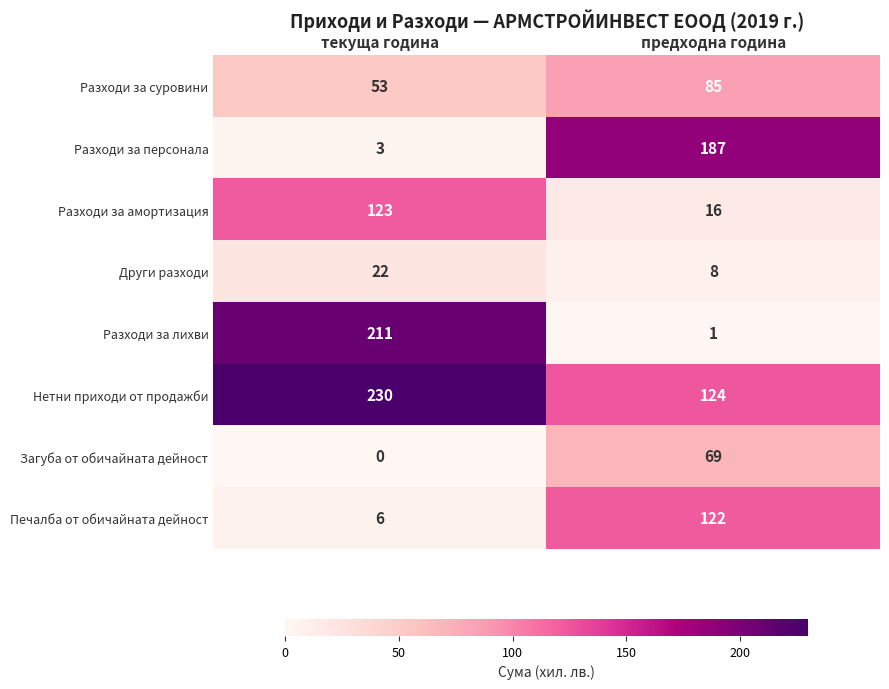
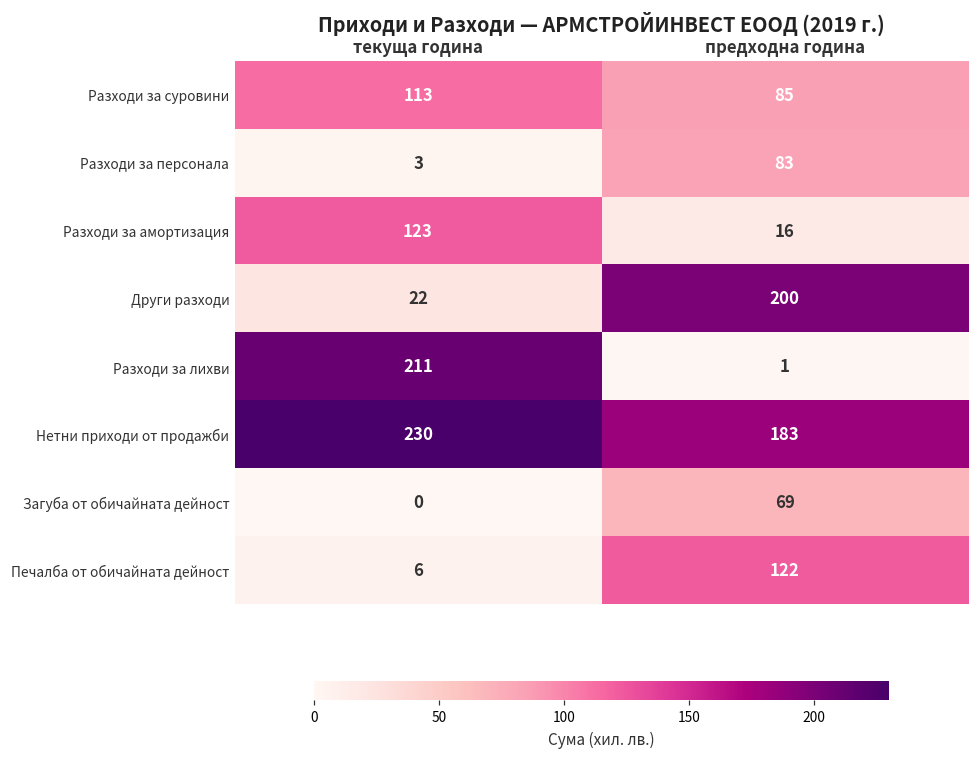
  {
    "Разходи за суровини": {
-     "текуща година": 53,
+     "текуща година": 113,
      "предходна година": 85
    },
    "Разходи за персонала": {
      "текуща година": 3,
-     "предходна година": 187
+     "предходна година": 83
    },
    "Разходи за амортизация": {
      "текуща година": 123,
      "предходна година": 16
    },
    "Други разходи": {
      "текуща година": 22,
-     "предходна година": 8
+     "предходна година": 200
    },
    "Разходи за лихви": {
      "текуща година": 211,
      "предходна година": 1
    },
    "Нетни приходи от продажби": {
      "текуща година": 230,
-     "предходна година": 124
+     "предходна година": 183
    },
    "Загуба от обичайната дейност": {
      "текуща година": 0,
      "предходна година": 69
    },
    "Печалба от обичайната дейност": {
      "текуща година": 6,
      "предходна година": 122
    }
  }
